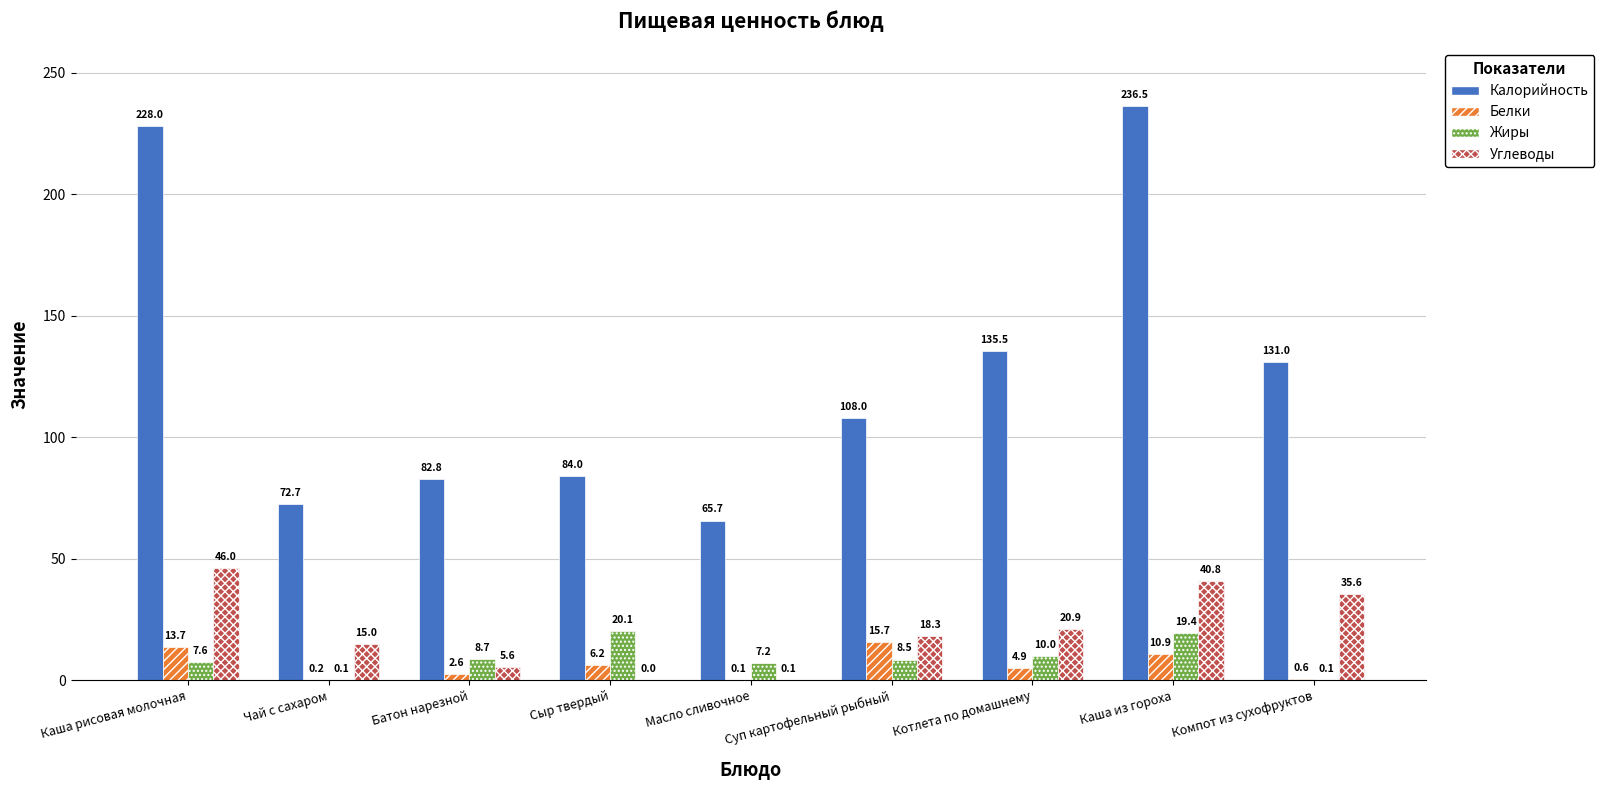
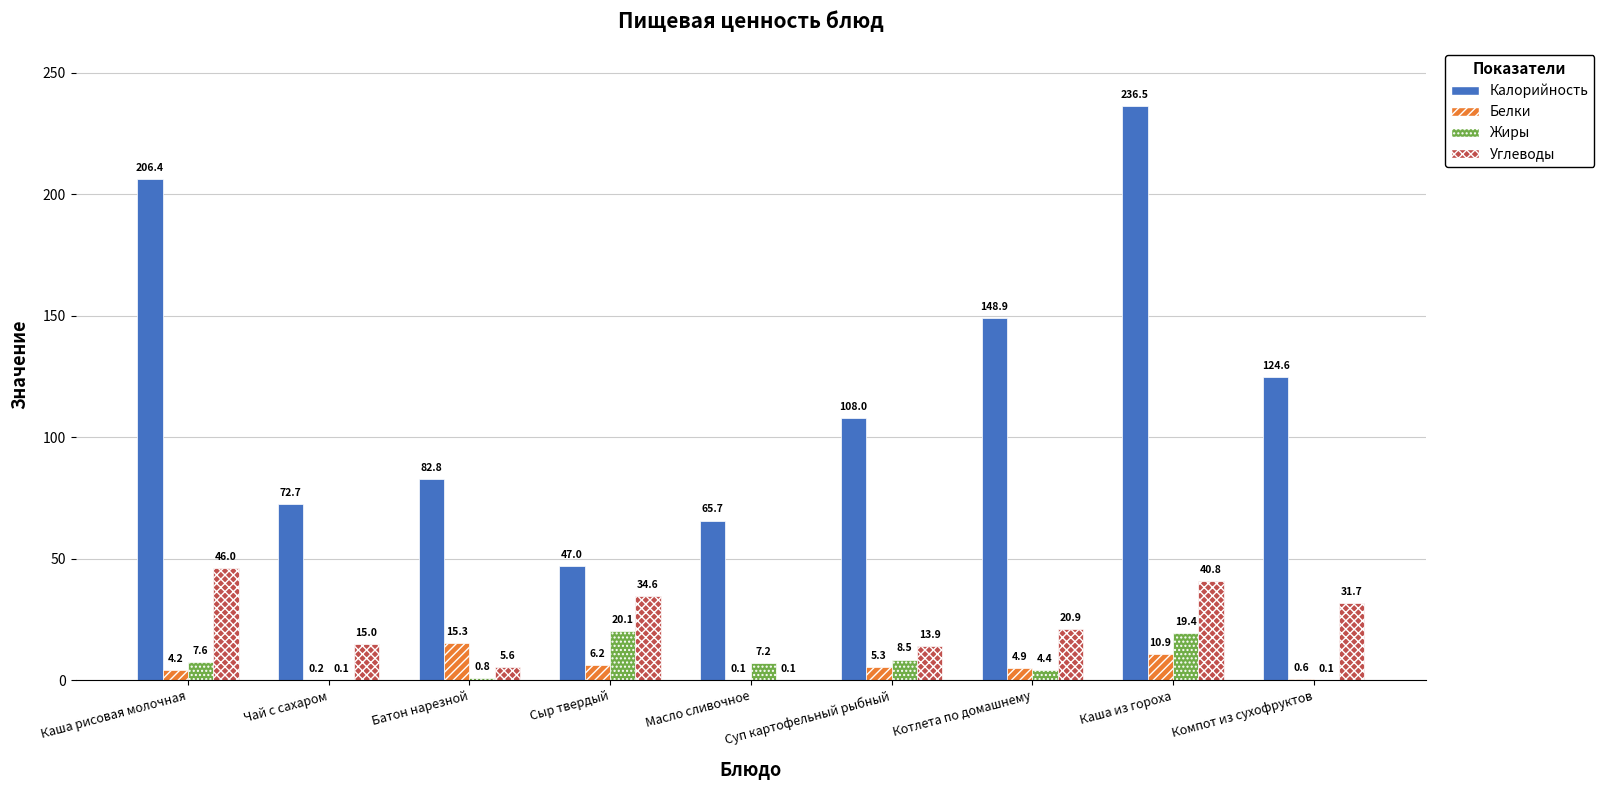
  {
    "Калорийность": {
-     "Каша рисовая молочная": 228.0,
+     "Каша рисовая молочная": 206.4,
      "Чай с сахаром": 72.7,
      "Батон нарезной": 82.8,
-     "Сыр твердый": 84.0,
+     "Сыр твердый": 47.0,
      "Масло сливочное": 65.7,
      "Суп картофельный рыбный": 108.0,
-     "Котлета по домашнему": 135.5,
+     "Котлета по домашнему": 148.9,
      "Каша из гороха": 236.5,
-     "Компот из сухофруктов": 131.0
+     "Компот из сухофруктов": 124.6
    },
    "Белки": {
-     "Каша рисовая молочная": 13.7,
+     "Каша рисовая молочная": 4.2,
      "Чай с сахаром": 0.2,
-     "Батон нарезной": 2.6,
+     "Батон нарезной": 15.3,
      "Сыр твердый": 6.2,
      "Масло сливочное": 0.1,
-     "Суп картофельный рыбный": 15.7,
+     "Суп картофельный рыбный": 5.3,
      "Котлета по домашнему": 4.9,
      "Каша из гороха": 10.9,
      "Компот из сухофруктов": 0.6
    },
    "Жиры": {
      "Каша рисовая молочная": 7.6,
      "Чай с сахаром": 0.1,
-     "Батон нарезной": 8.7,
+     "Батон нарезной": 0.8,
      "Сыр твердый": 20.1,
      "Масло сливочное": 7.2,
      "Суп картофельный рыбный": 8.5,
-     "Котлета по домашнему": 10.0,
+     "Котлета по домашнему": 4.4,
      "Каша из гороха": 19.4,
      "Компот из сухофруктов": 0.1
    },
    "Углеводы": {
      "Каша рисовая молочная": 46.0,
      "Чай с сахаром": 15.0,
      "Батон нарезной": 5.6,
-     "Сыр твердый": 0.0,
+     "Сыр твердый": 34.6,
      "Масло сливочное": 0.1,
-     "Суп картофельный рыбный": 18.3,
+     "Суп картофельный рыбный": 13.9,
      "Котлета по домашнему": 20.9,
      "Каша из гороха": 40.8,
-     "Компот из сухофруктов": 35.6
+     "Компот из сухофруктов": 31.7
    }
  }
